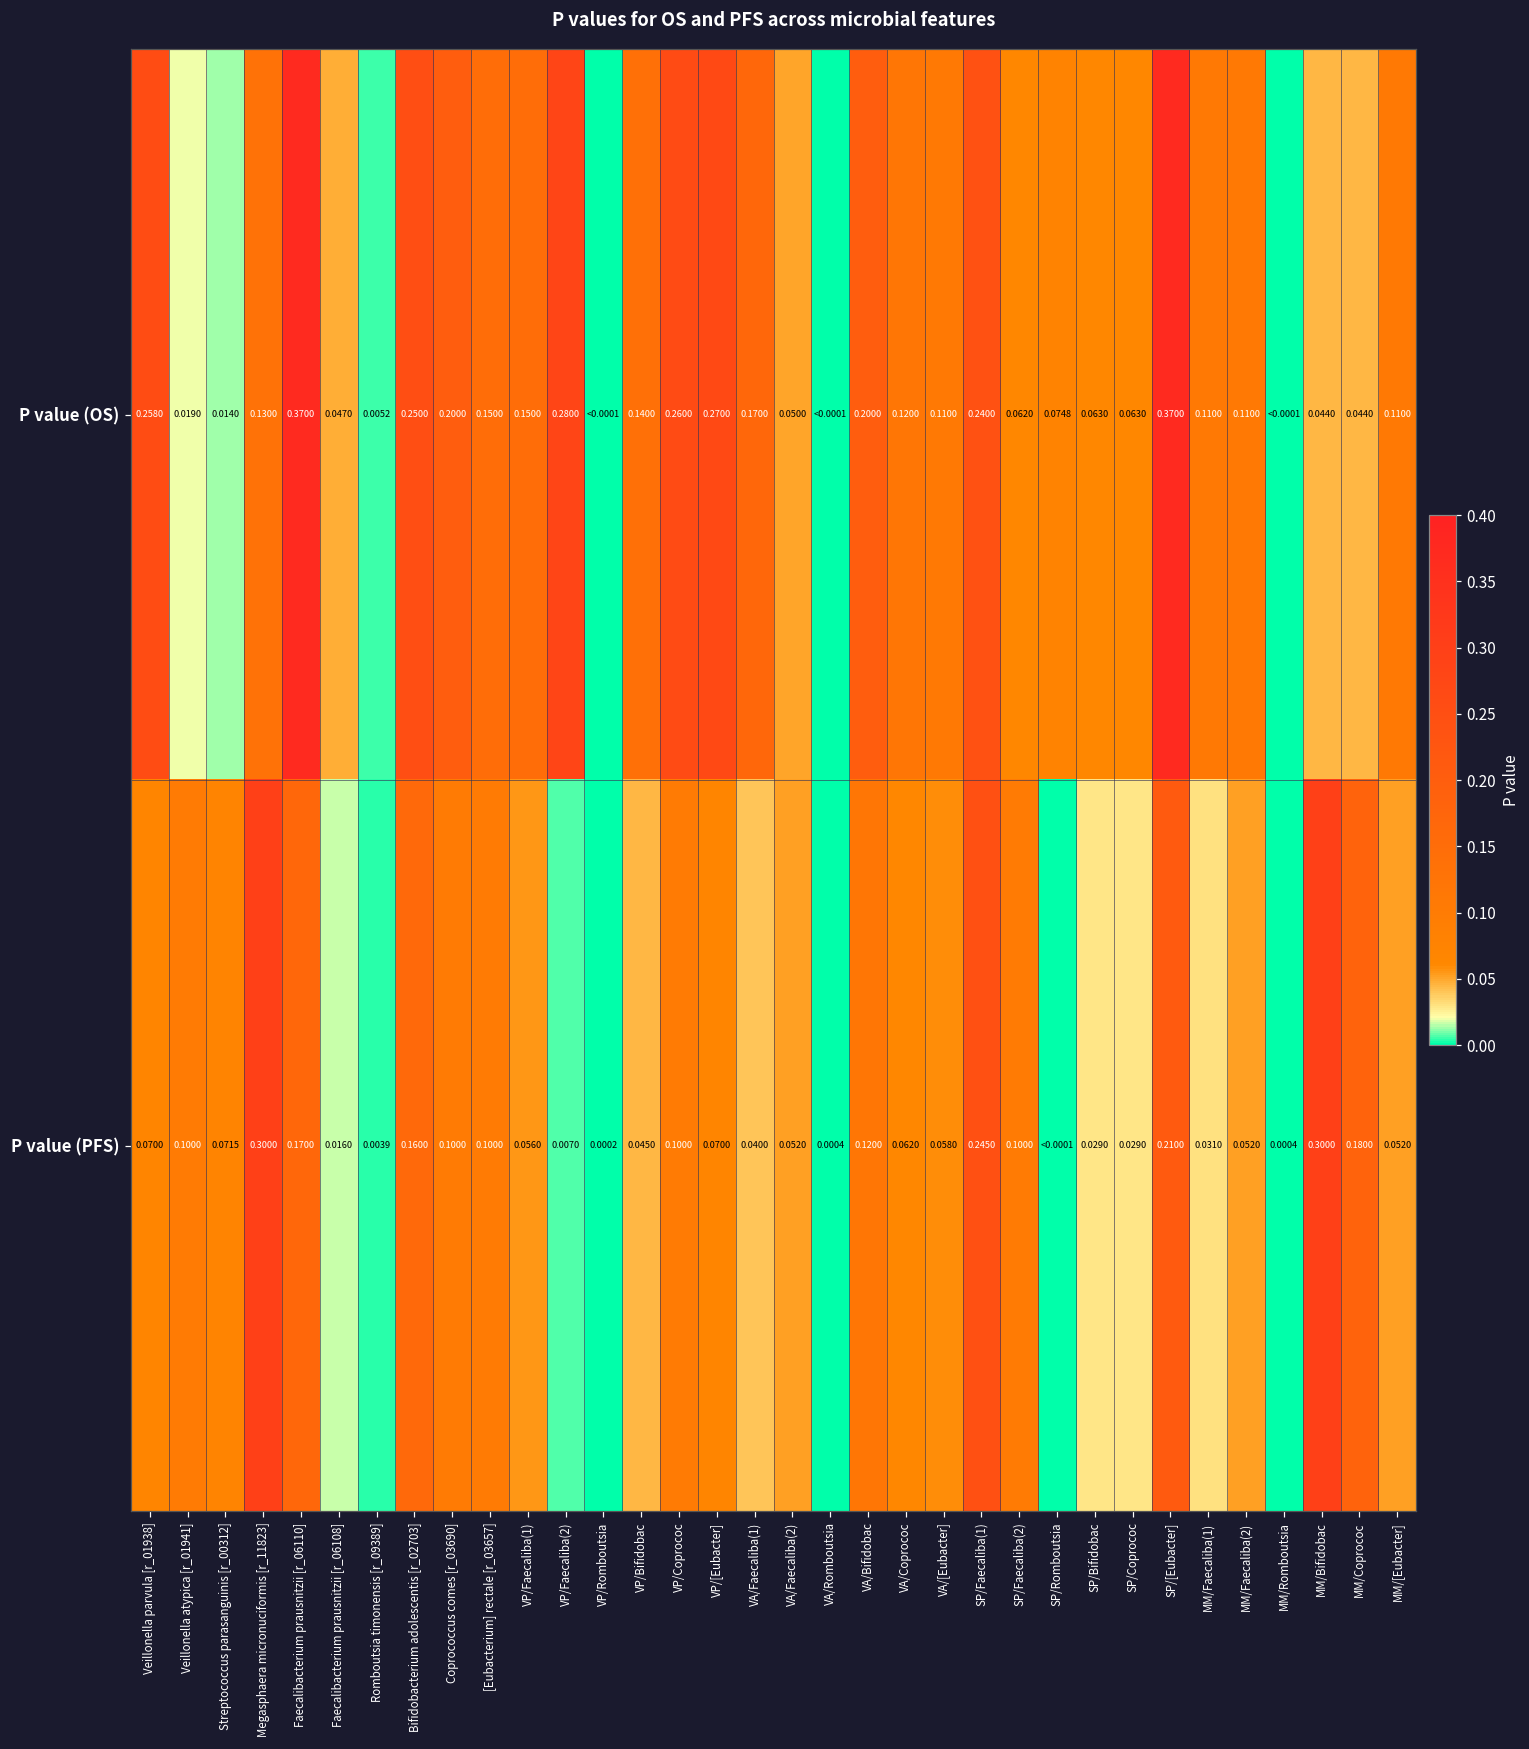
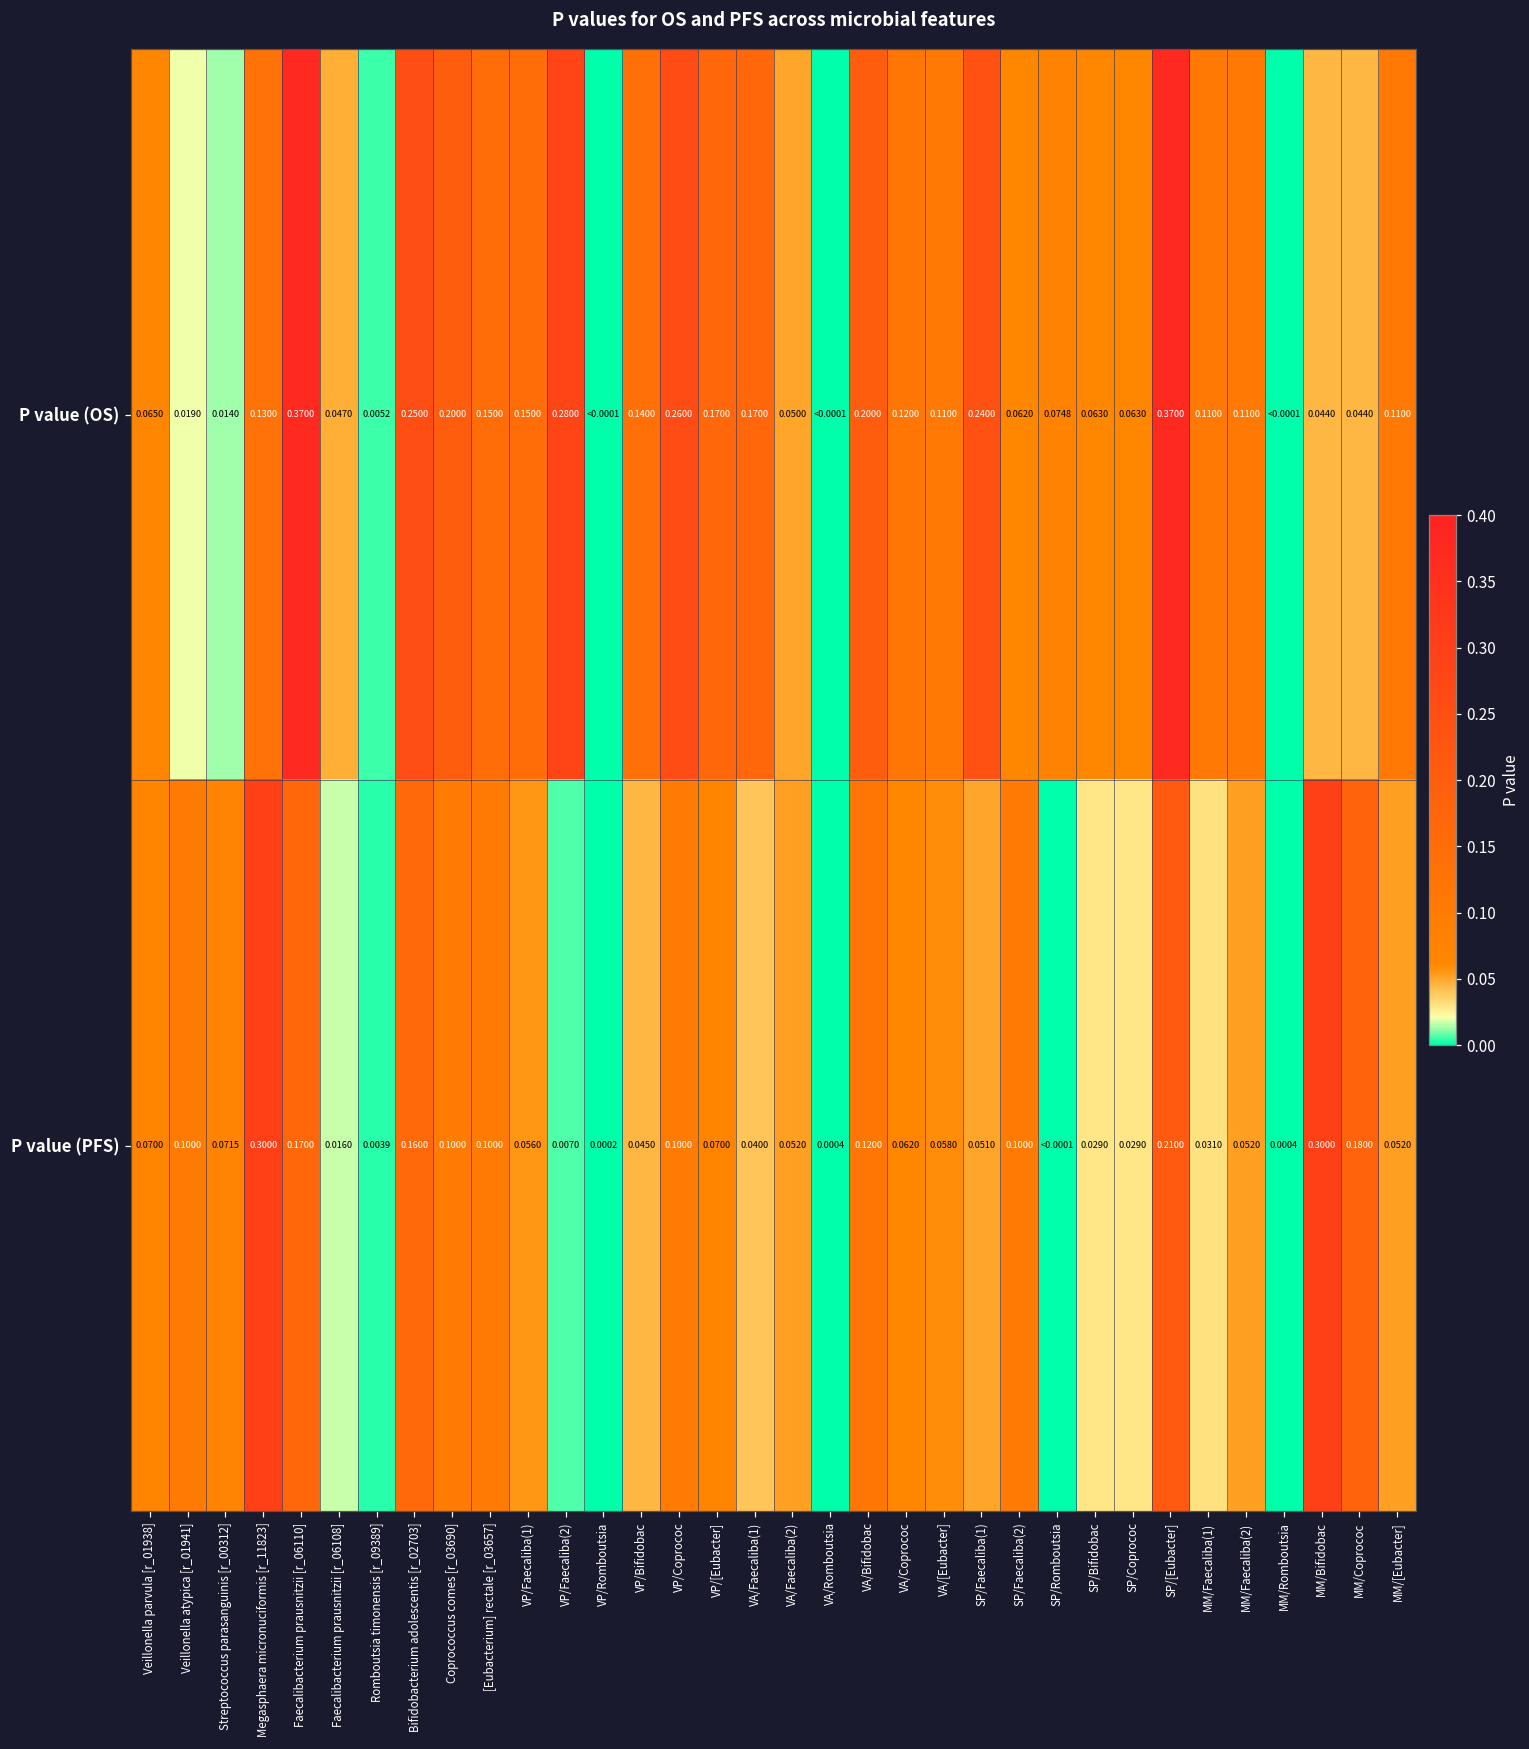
  {
    "P value (OS)": {
-     "Veillonella parvula [r_01938]": 0.2580,
+     "Veillonella parvula [r_01938]": 0.0650,
      "Veillonella atypica [r_01941]": 0.0190,
      "Streptococcus parasanguinis [r_00312]": 0.0140,
      "Megasphaera micronuciformis [r_11823]": 0.1300,
      "Faecalibacterium prausnitzii [r_06110]": 0.3700,
      "Faecalibacterium prausnitzii [r_06108]": 0.0470,
      "Romboutsia timonensis [r_09389]": 0.0052,
      "Bifidobacterium adolescentis [r_02703]": 0.2500,
      "Coprococcus comes [r_03690]": 0.2000,
      "[Eubacterium] rectale [r_03657]": 0.1500,
      "VP/Faecaliba(1)": 0.1500,
      "VP/Faecaliba(2)": 0.2800,
      "VP/Romboutsia": 0.0001,
      "VP/Bifidobac": 0.1400,
      "VP/Coprococ": 0.2600,
-     "VP/[Eubacter]": 0.2700,
+     "VP/[Eubacter]": 0.1700,
      "VA/Faecaliba(1)": 0.1700,
      "VA/Faecaliba(2)": 0.0500,
      "VA/Romboutsia": 0.0001,
      "VA/Bifidobac": 0.2000,
      "VA/Coprococ": 0.1200,
      "VA/[Eubacter]": 0.1100,
      "SP/Faecaliba(1)": 0.2400,
      "SP/Faecaliba(2)": 0.0620,
      "SP/Romboutsia": 0.0748,
      "SP/Bifidobac": 0.0630,
      "SP/Coprococ": 0.0630,
      "SP/[Eubacter]": 0.3700,
      "MM/Faecaliba(1)": 0.1100,
      "MM/Faecaliba(2)": 0.1100,
      "MM/Romboutsia": 0.0001,
      "MM/Bifidobac": 0.0440,
      "MM/Coprococ": 0.0440,
      "MM/[Eubacter]": 0.1100
    },
    "P value (PFS)": {
      "Veillonella parvula [r_01938]": 0.0700,
      "Veillonella atypica [r_01941]": 0.1000,
      "Streptococcus parasanguinis [r_00312]": 0.0715,
      "Megasphaera micronuciformis [r_11823]": 0.3000,
      "Faecalibacterium prausnitzii [r_06110]": 0.1700,
      "Faecalibacterium prausnitzii [r_06108]": 0.0160,
      "Romboutsia timonensis [r_09389]": 0.0039,
      "Bifidobacterium adolescentis [r_02703]": 0.1600,
      "Coprococcus comes [r_03690]": 0.1000,
      "[Eubacterium] rectale [r_03657]": 0.1000,
      "VP/Faecaliba(1)": 0.0560,
      "VP/Faecaliba(2)": 0.0070,
      "VP/Romboutsia": 0.0002,
      "VP/Bifidobac": 0.0450,
      "VP/Coprococ": 0.1000,
      "VP/[Eubacter]": 0.0700,
      "VA/Faecaliba(1)": 0.0400,
      "VA/Faecaliba(2)": 0.0520,
      "VA/Romboutsia": 0.0004,
      "VA/Bifidobac": 0.1200,
      "VA/Coprococ": 0.0620,
      "VA/[Eubacter]": 0.0580,
-     "SP/Faecaliba(1)": 0.2450,
+     "SP/Faecaliba(1)": 0.0510,
      "SP/Faecaliba(2)": 0.1000,
      "SP/Romboutsia": 0.0001,
      "SP/Bifidobac": 0.0290,
      "SP/Coprococ": 0.0290,
      "SP/[Eubacter]": 0.2100,
      "MM/Faecaliba(1)": 0.0310,
      "MM/Faecaliba(2)": 0.0520,
      "MM/Romboutsia": 0.0004,
      "MM/Bifidobac": 0.3000,
      "MM/Coprococ": 0.1800,
      "MM/[Eubacter]": 0.0520
    }
  }
